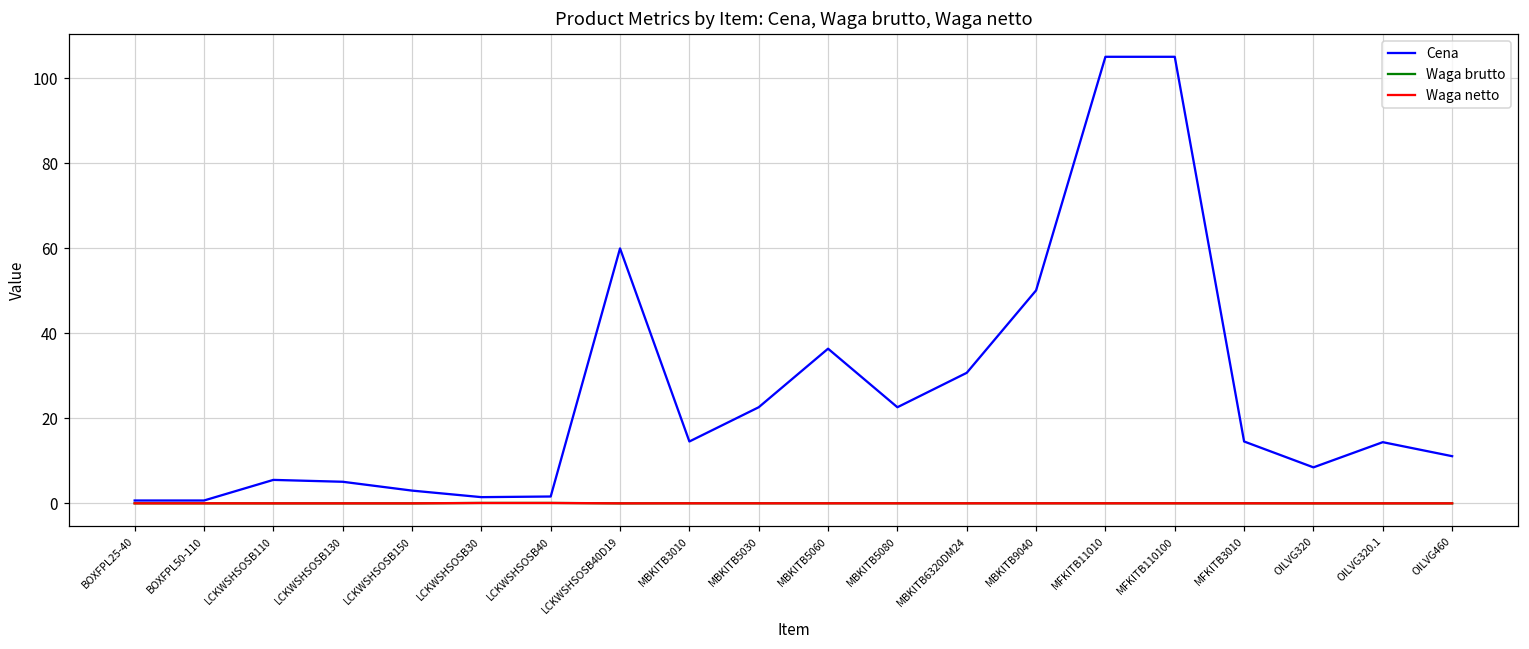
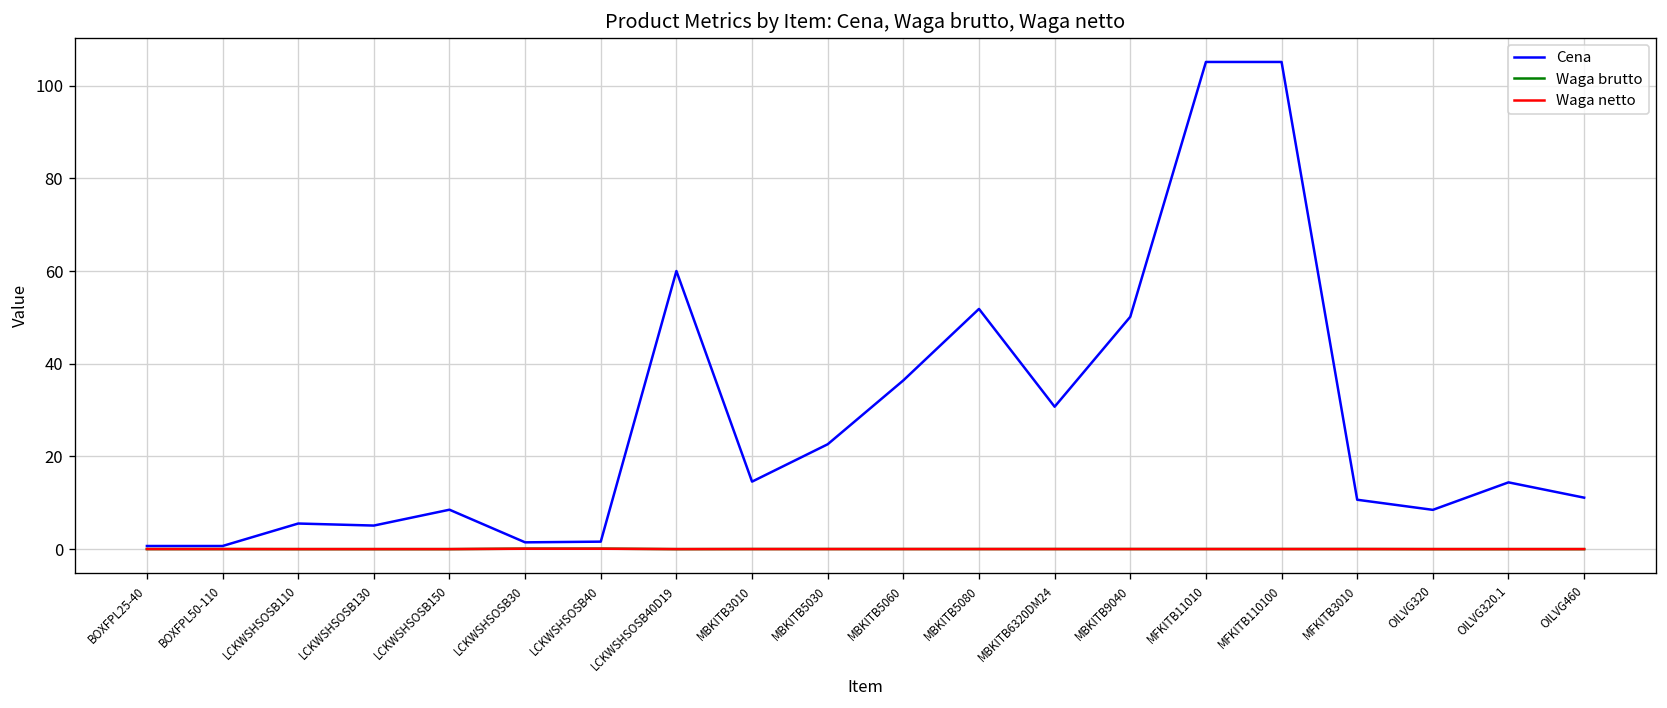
  {
    "Cena": {
      "BOXFPL25-40": 1,
      "BOXFPL50-110": 1,
      "LCKWSHSOSB110": 6,
      "LCKWSHSOSB130": 5,
-     "LCKWSHSOSB150": 3,
+     "LCKWSHSOSB150": 9,
      "LCKWSHSOSB30": 1,
      "LCKWSHSOSB40": 2,
      "LCKWSHSOSB40D19": 60,
      "MBKITB3010": 15,
      "MBKITB5030": 23,
      "MBKITB5060": 36,
-     "MBKITB5080": 23,
+     "MBKITB5080": 52,
      "MBKITB6320DM24": 31,
      "MBKITB9040": 50,
      "MFKITB11010": 105,
      "MFKITB110100": 105,
-     "MFKITB3010": 15,
+     "MFKITB3010": 11,
      "OILVG320": 8,
      "OILVG320.1": 14,
      "OILVG460": 11
    },
    "Waga netto": {
      "BOXFPL25-40": 0,
      "BOXFPL50-110": 0,
      "LCKWSHSOSB110": 0,
      "LCKWSHSOSB130": 0,
      "LCKWSHSOSB150": 0,
      "LCKWSHSOSB30": 0,
      "LCKWSHSOSB40": 0,
      "LCKWSHSOSB40D19": 0,
      "MBKITB3010": 0,
      "MBKITB5030": 0,
      "MBKITB5060": 0,
      "MBKITB5080": 0,
      "MBKITB6320DM24": 0,
      "MBKITB9040": 0,
      "MFKITB11010": 0,
      "MFKITB110100": 0,
      "MFKITB3010": 0,
      "OILVG320": 0,
      "OILVG320.1": 0,
      "OILVG460": 0
    }
  }
